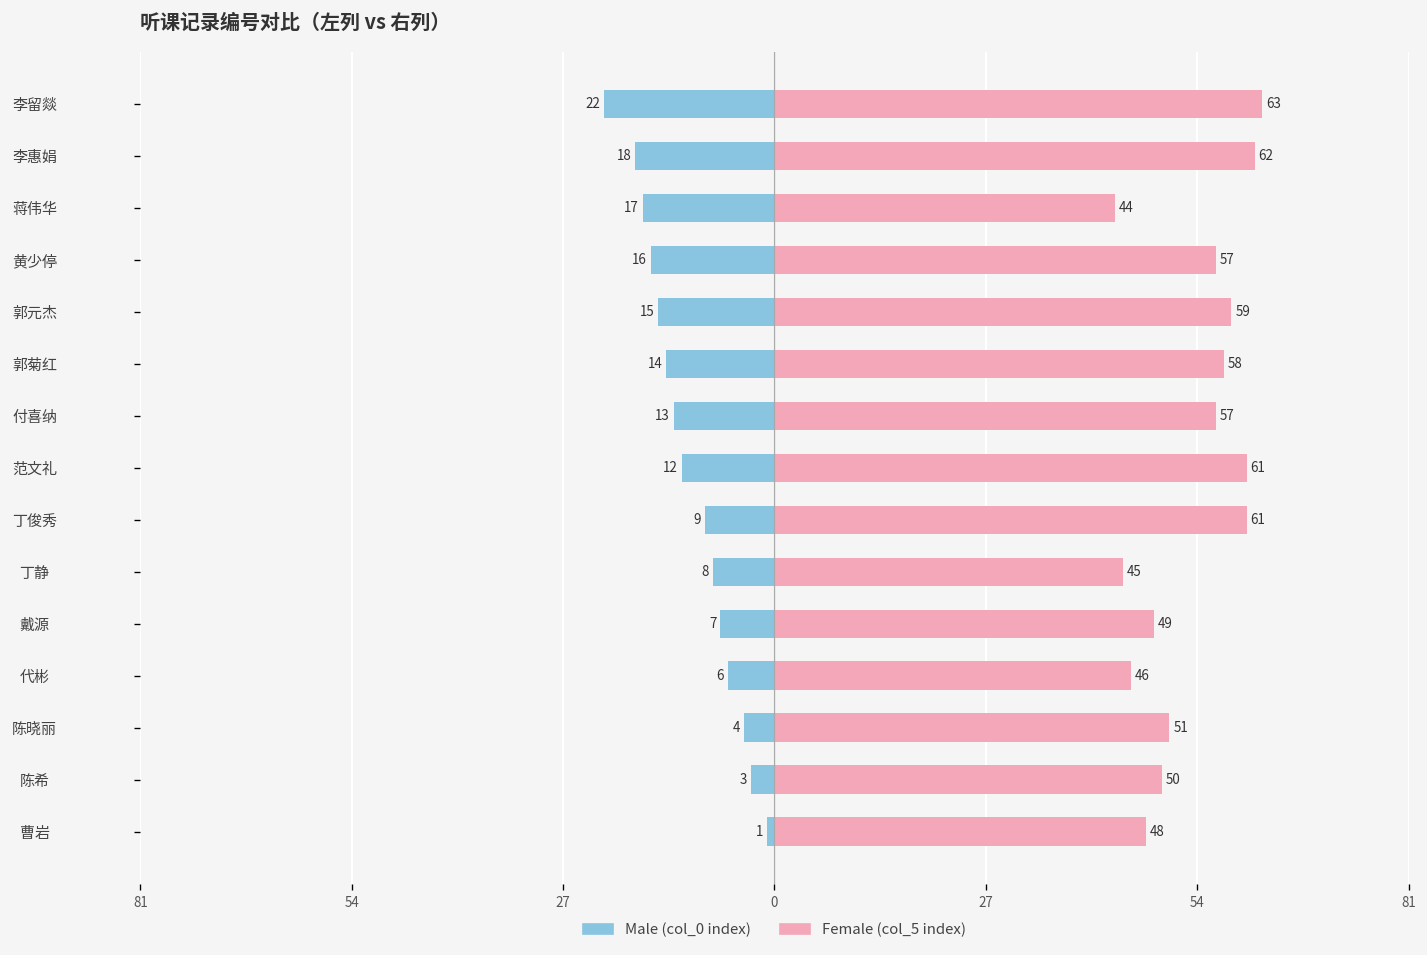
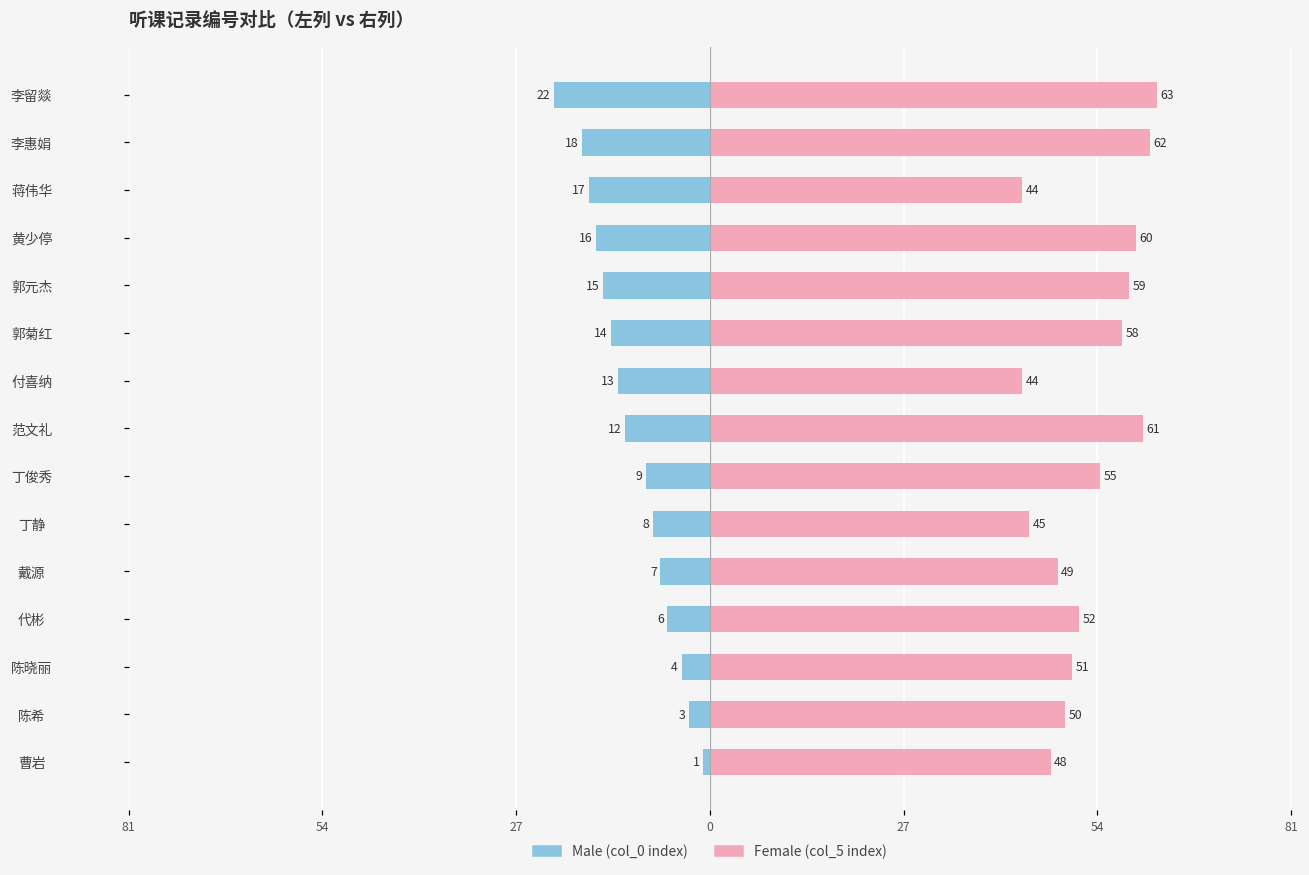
  {
    "Female (col_5 index)": {
      "李留燚": 63,
      "李惠娟": 62,
      "蒋伟华": 44,
-     "黄少停": 57,
+     "黄少停": 60,
      "郭元杰": 59,
      "郭菊红": 58,
-     "付喜纳": 57,
+     "付喜纳": 44,
      "范文礼": 61,
-     "丁俊秀": 61,
+     "丁俊秀": 55,
      "丁静": 45,
      "戴源": 49,
-     "代彬": 46,
+     "代彬": 52,
      "陈晓丽": 51,
      "陈希": 50,
      "曹岩": 48
    }
  }
